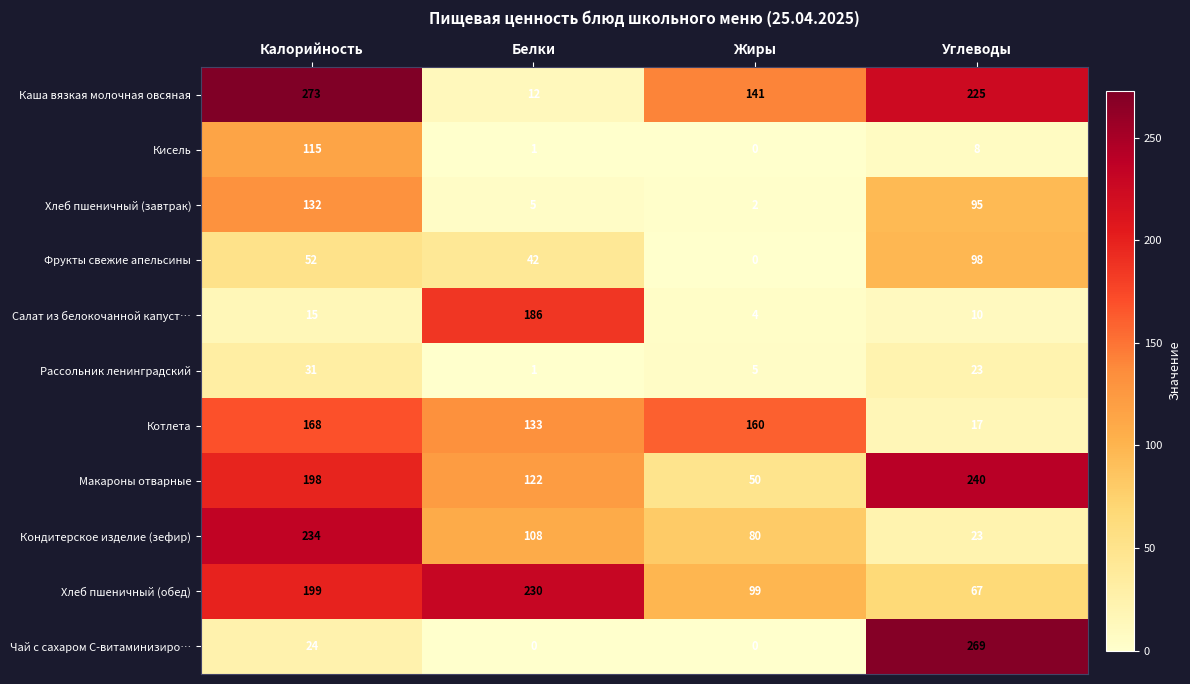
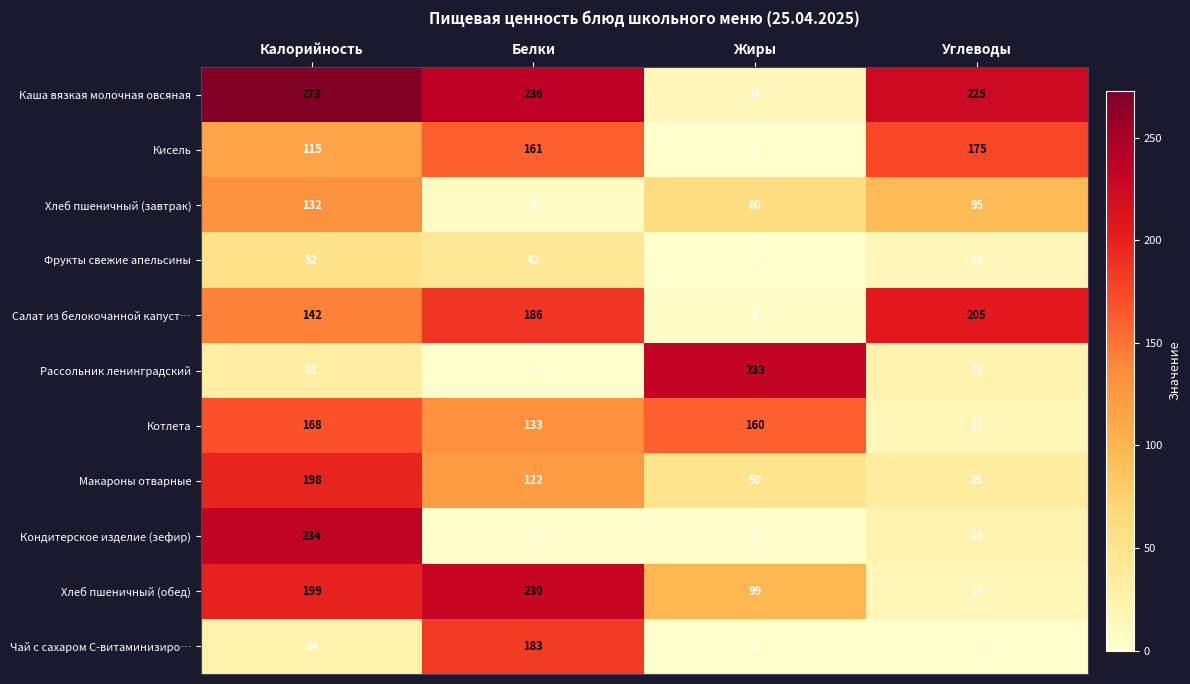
  {
    "Каша вязкая молочная овсяная": {
      "Калорийность": 273,
-     "Белки": 12,
-     "Жиры": 141,
+     "Белки": 236,
+     "Жиры": 14,
      "Углеводы": 225
    },
    "Кисель": {
      "Калорийность": 115,
-     "Белки": 1,
+     "Белки": 161,
      "Жиры": 0,
-     "Углеводы": 8
+     "Углеводы": 175
    },
    "Хлеб пшеничный (завтрак)": {
      "Калорийность": 132,
      "Белки": 5,
-     "Жиры": 2,
+     "Жиры": 60,
      "Углеводы": 95
    },
    "Фрукты свежие апельсины": {
      "Калорийность": 52,
      "Белки": 42,
      "Жиры": 0,
-     "Углеводы": 98
+     "Углеводы": 14
    },
    "Салат из белокочанной капуст…": {
-     "Калорийность": 15,
+     "Калорийность": 142,
      "Белки": 186,
      "Жиры": 4,
-     "Углеводы": 10
+     "Углеводы": 205
    },
    "Рассольник ленинградский": {
      "Калорийность": 31,
      "Белки": 1,
-     "Жиры": 5,
+     "Жиры": 233,
      "Углеводы": 23
    },
    "Котлета": {
      "Калорийность": 168,
      "Белки": 133,
      "Жиры": 160,
      "Углеводы": 17
    },
    "Макароны отварные": {
      "Калорийность": 198,
      "Белки": 122,
      "Жиры": 50,
-     "Углеводы": 240
+     "Углеводы": 35
    },
    "Кондитерское изделие (зефир)": {
      "Калорийность": 234,
-     "Белки": 108,
-     "Жиры": 80,
+     "Белки": 2,
+     "Жиры": 3,
      "Углеводы": 23
    },
    "Хлеб пшеничный (обед)": {
      "Калорийность": 199,
      "Белки": 230,
      "Жиры": 99,
-     "Углеводы": 67
+     "Углеводы": 16
    },
    "Чай с сахаром С-витаминизиро…": {
      "Калорийность": 24,
-     "Белки": 0,
+     "Белки": 183,
      "Жиры": 0,
-     "Углеводы": 269
+     "Углеводы": 1
    }
  }
